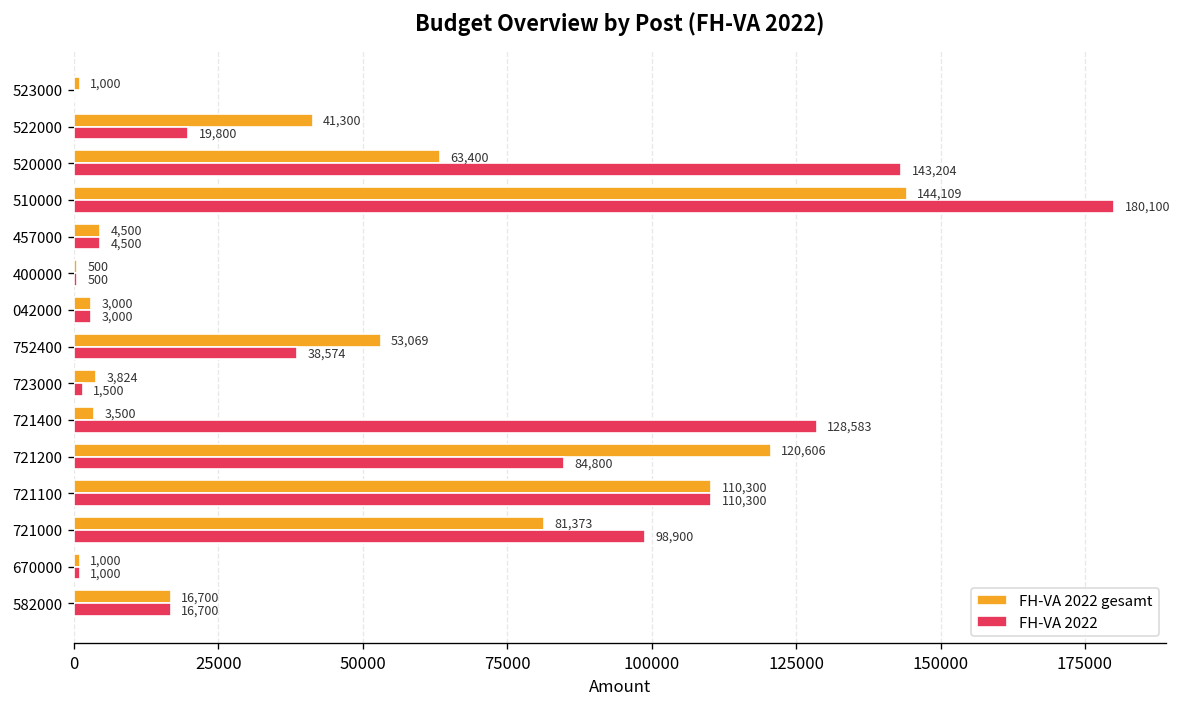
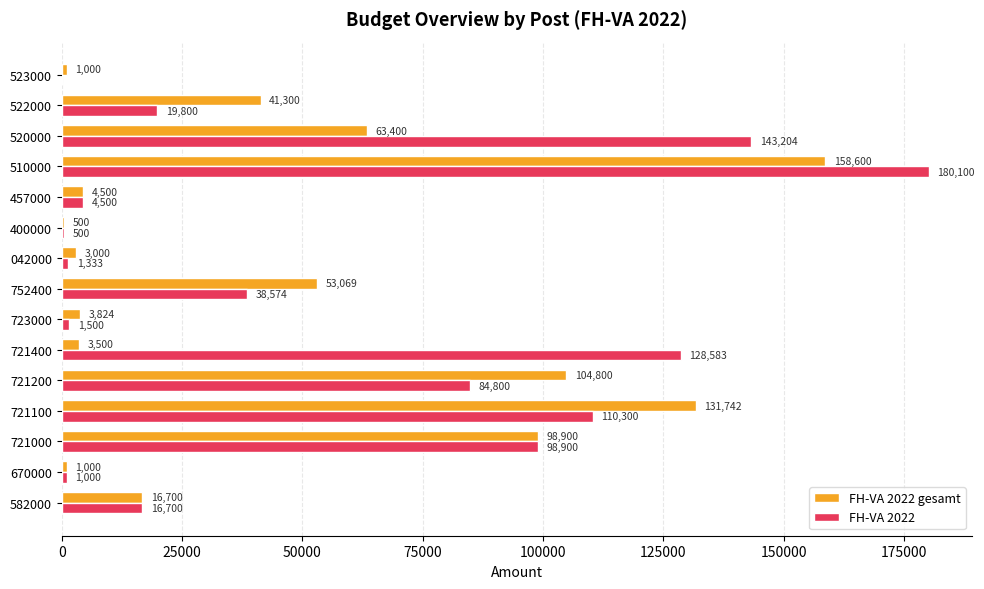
  {
    "FH-VA 2022 gesamt": {
      "523000": "1,000",
      "522000": "41,300",
      "520000": "63,400",
-     "510000": "144,109",
+     "510000": "158,600",
      "457000": "4,500",
      "400000": "500",
      "042000": "3,000",
      "752400": "53,069",
      "723000": "3,824",
      "721400": "3,500",
-     "721200": "120,606",
-     "721100": "110,300",
-     "721000": "81,373",
+     "721200": "104,800",
+     "721100": "131,742",
+     "721000": "98,900",
      "670000": "1,000",
      "582000": "16,700"
    },
    "FH-VA 2022": {
      "522000": "19,800",
      "520000": "143,204",
      "510000": "180,100",
      "457000": "4,500",
      "400000": "500",
-     "042000": "3,000",
+     "042000": "1,333",
      "752400": "38,574",
      "723000": "1,500",
      "721400": "128,583",
      "721200": "84,800",
      "721100": "110,300",
      "721000": "98,900",
      "670000": "1,000",
      "582000": "16,700"
    }
  }
